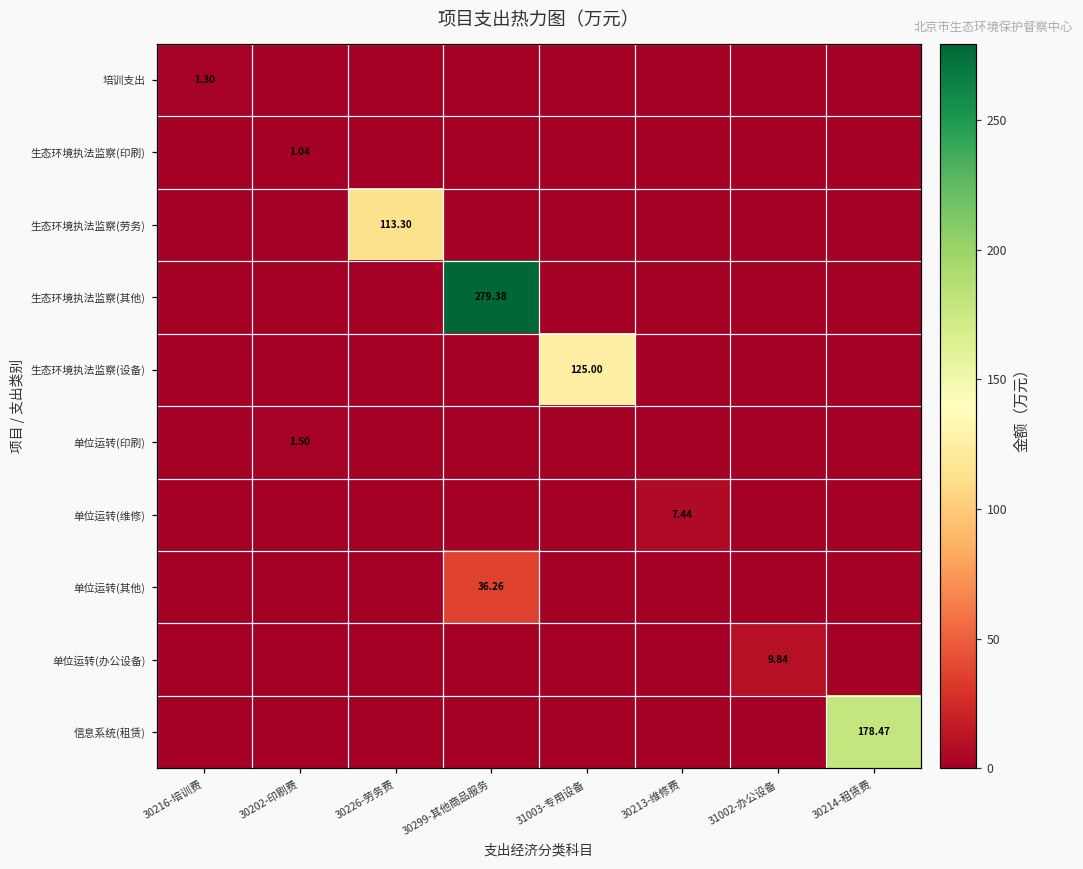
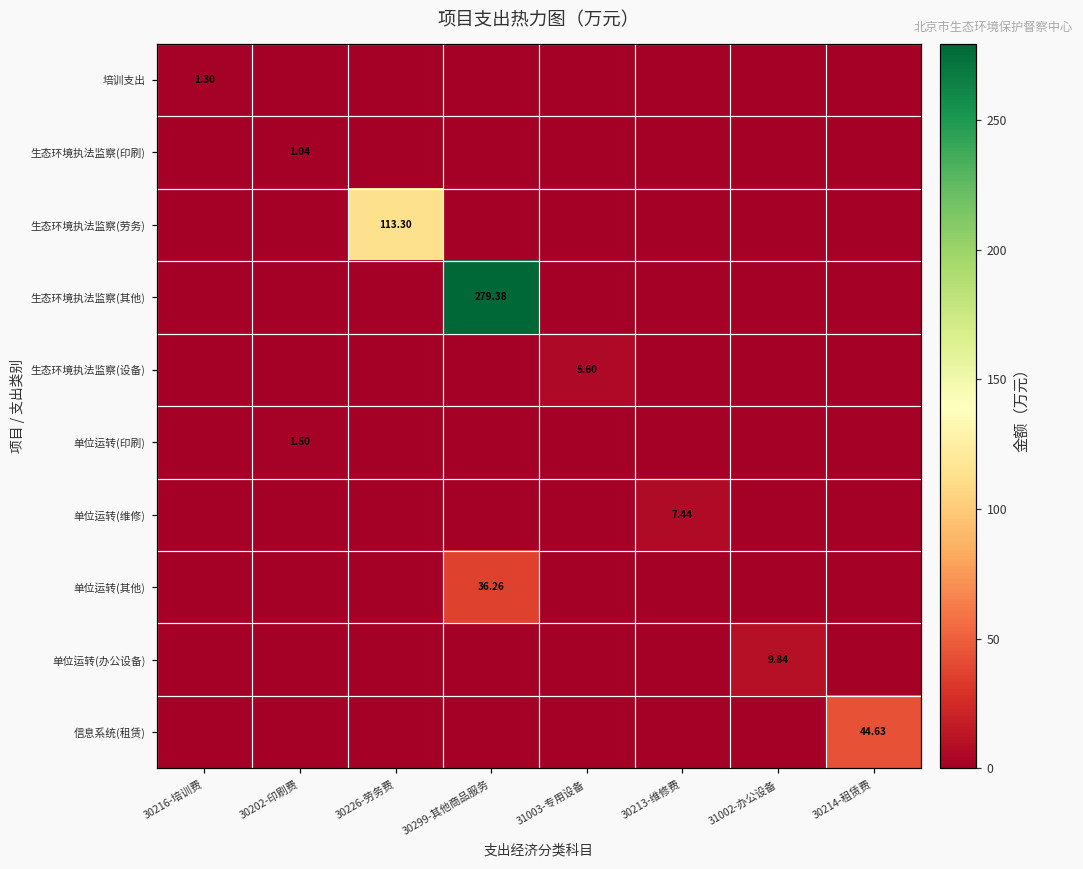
  {
    "培训支出": {
      "30216-培训费": 1.30
    },
    "生态环境执法监察(印刷)": {
      "30202-印刷费": 1.04
    },
    "生态环境执法监察(劳务)": {
      "30226-劳务费": 113.30
    },
    "生态环境执法监察(其他)": {
      "30299-其他商品服务": 279.38
    },
    "生态环境执法监察(设备)": {
-     "31003-专用设备": 125.00
+     "31003-专用设备": 5.60
    },
    "单位运转(印刷)": {
      "30202-印刷费": 1.50
    },
    "单位运转(维修)": {
      "30213-维修费": 7.44
    },
    "单位运转(其他)": {
      "30299-其他商品服务": 36.26
    },
    "单位运转(办公设备)": {
      "31002-办公设备": 9.84
    },
    "信息系统(租赁)": {
-     "30214-租赁费": 178.47
+     "30214-租赁费": 44.63
    }
  }
